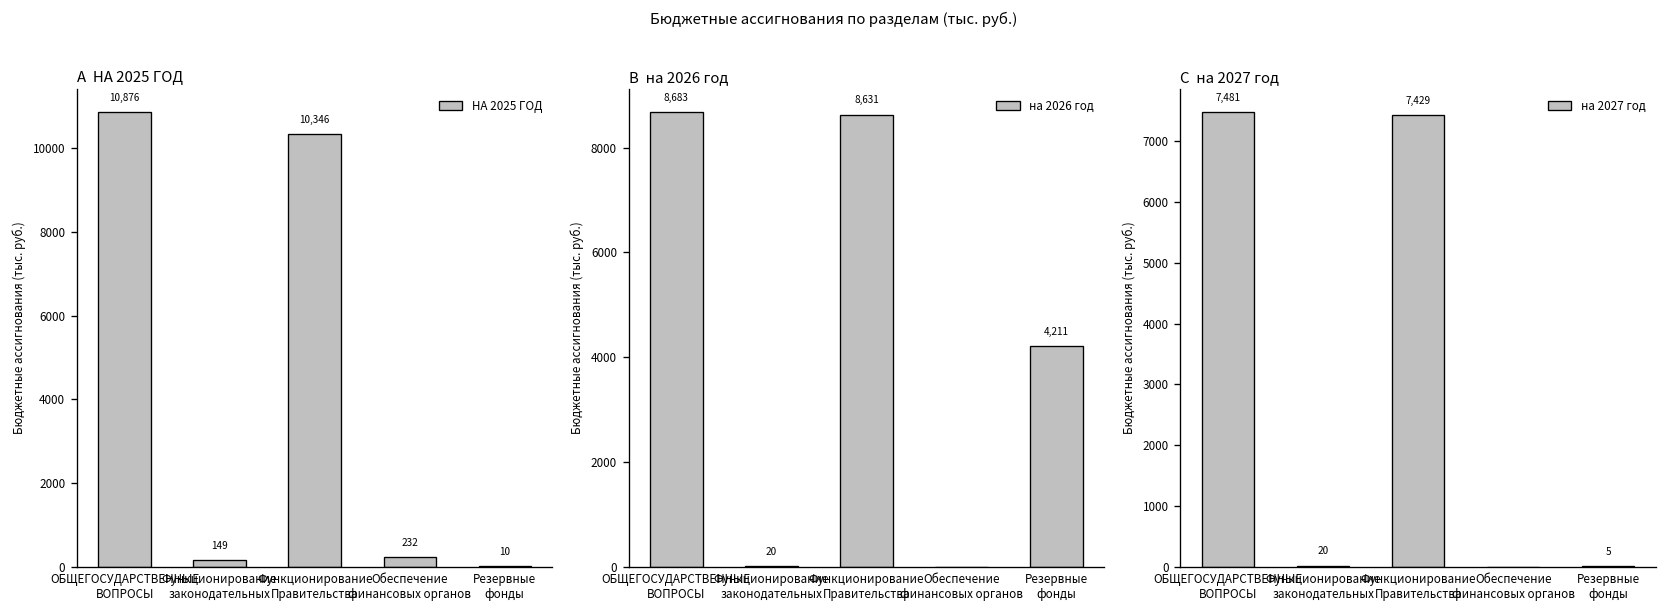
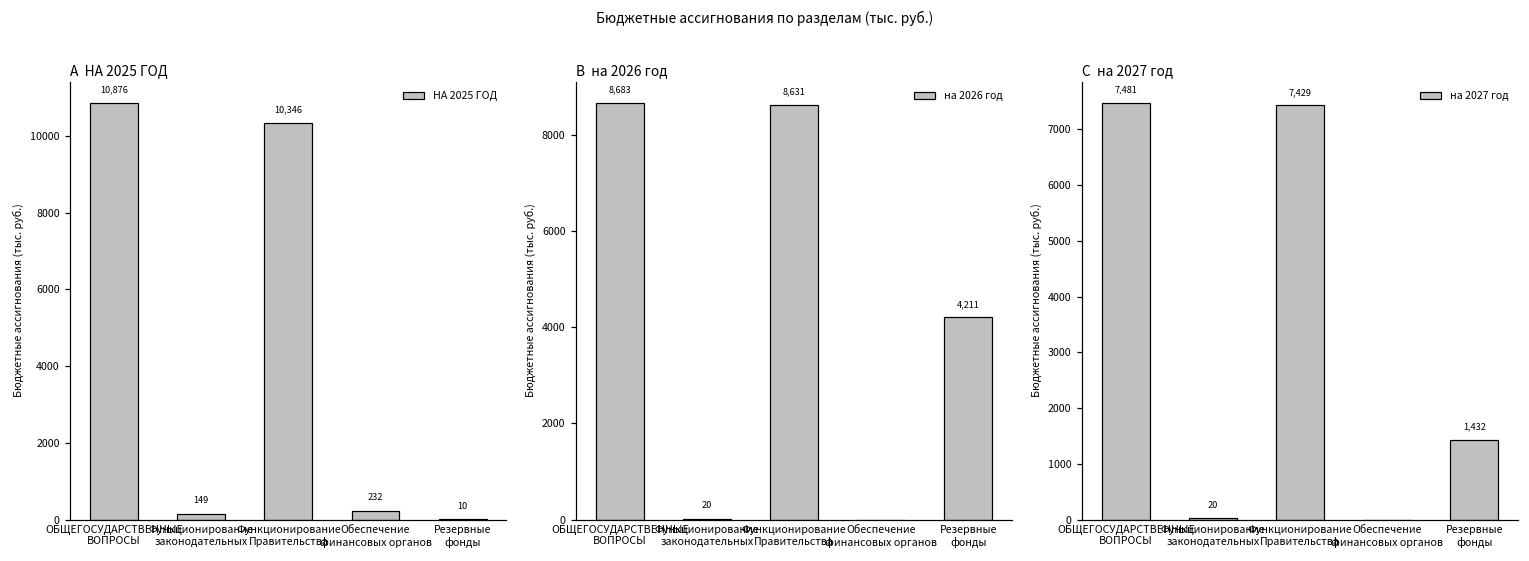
  {
    "A НА 2025 ГОД": {
      "Резервные фонды": "10"
    },
    "B на 2026 год": {
      "Резервные фонды": "4,211"
    },
    "C на 2027 год": {
-     "Резервные фонды": "5"
+     "Резервные фонды": "1,432"
    }
  }
